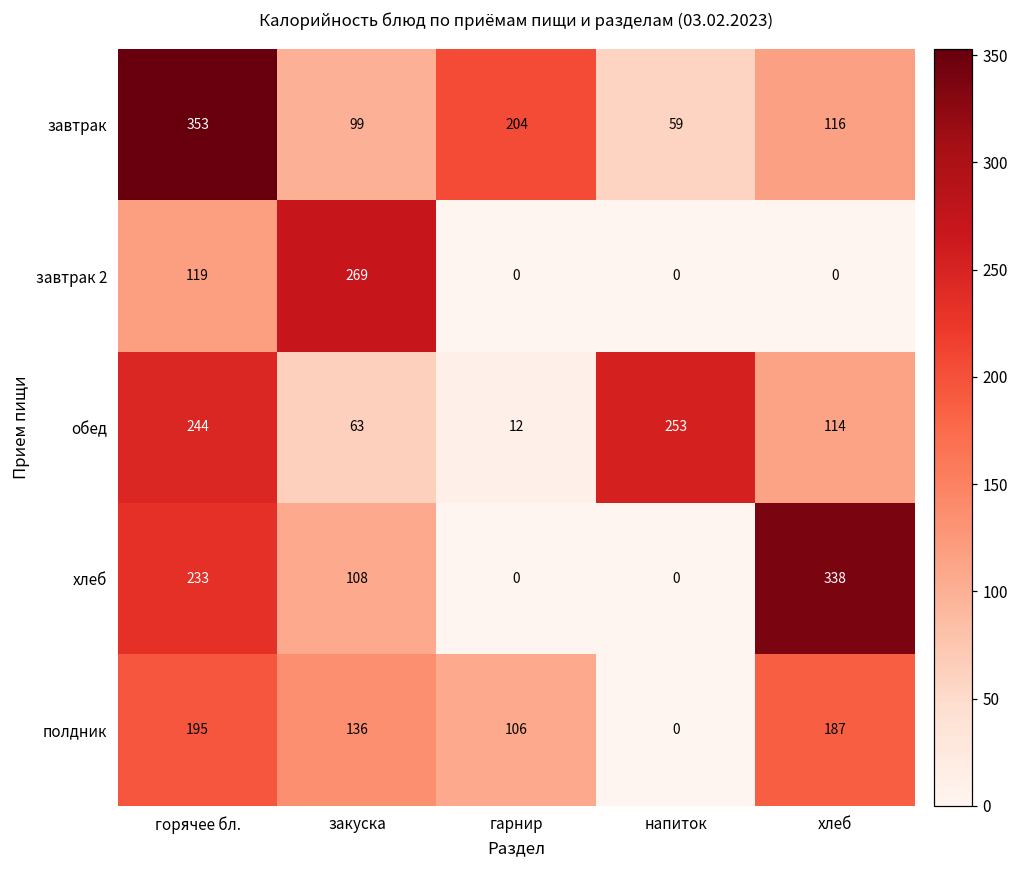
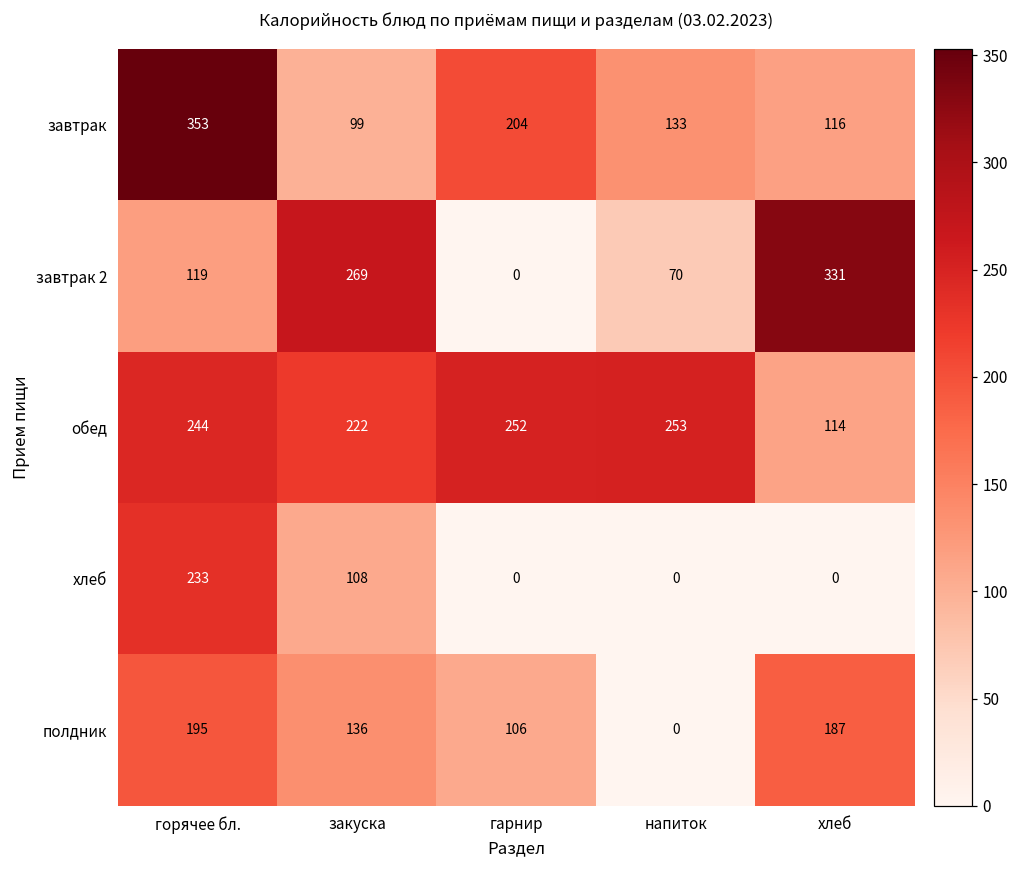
  {
    "завтрак": {
      "горячее бл.": 353,
      "закуска": 99,
      "гарнир": 204,
-     "напиток": 59,
+     "напиток": 133,
      "хлеб": 116
    },
    "завтрак 2": {
      "горячее бл.": 119,
      "закуска": 269,
      "гарнир": 0,
-     "напиток": 0,
-     "хлеб": 0
+     "напиток": 70,
+     "хлеб": 331
    },
    "обед": {
      "горячее бл.": 244,
-     "закуска": 63,
-     "гарнир": 12,
+     "закуска": 222,
+     "гарнир": 252,
      "напиток": 253,
      "хлеб": 114
    },
    "хлеб": {
      "горячее бл.": 233,
      "закуска": 108,
      "гарнир": 0,
      "напиток": 0,
-     "хлеб": 338
+     "хлеб": 0
    },
    "полдник": {
      "горячее бл.": 195,
      "закуска": 136,
      "гарнир": 106,
      "напиток": 0,
      "хлеб": 187
    }
  }
